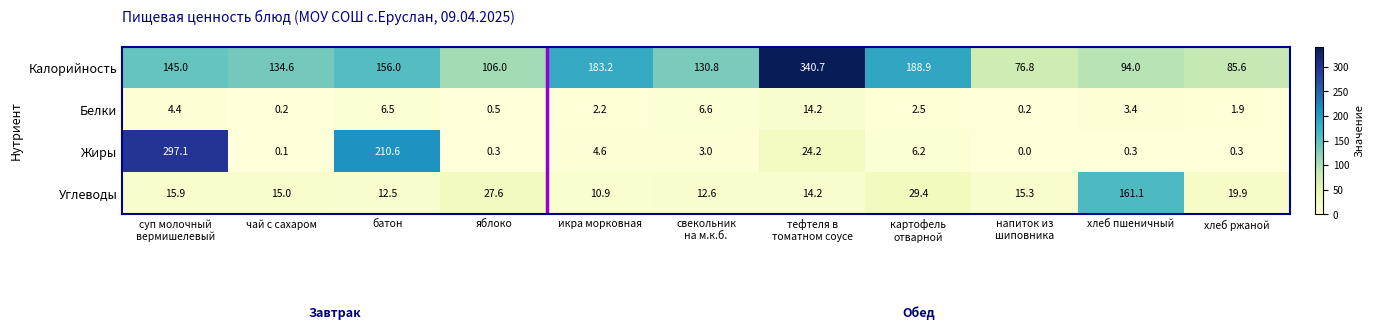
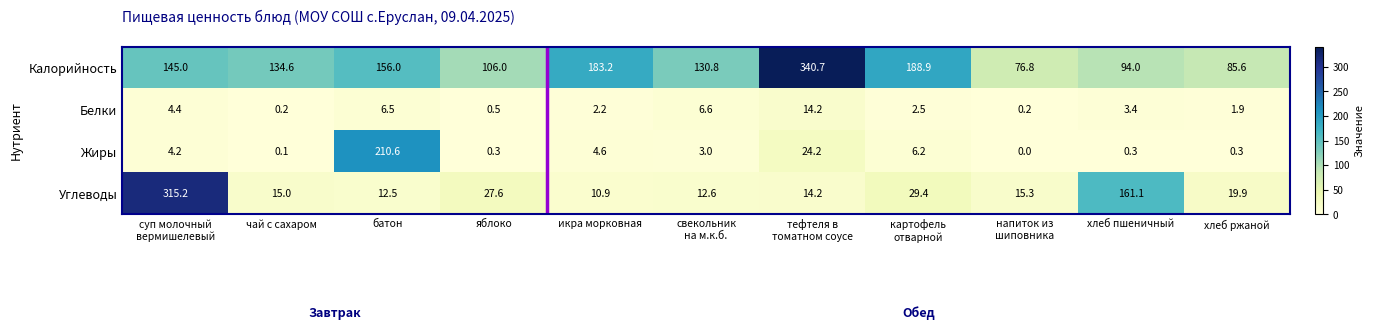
  {
    "Калорийность": {
      "суп молочный вермишелевый": 145.0,
      "чай с сахаром": 134.6,
      "батон": 156.0,
      "яблоко": 106.0,
      "икра морковная": 183.2,
      "свекольник на м.к.б.": 130.8,
      "тефтеля в томатном соусе": 340.7,
      "картофель отварной": 188.9,
      "напиток из шиповника": 76.8,
      "хлеб пшеничный": 94.0,
      "хлеб ржаной": 85.6
    },
    "Белки": {
      "суп молочный вермишелевый": 4.4,
      "чай с сахаром": 0.2,
      "батон": 6.5,
      "яблоко": 0.5,
      "икра морковная": 2.2,
      "свекольник на м.к.б.": 6.6,
      "тефтеля в томатном соусе": 14.2,
      "картофель отварной": 2.5,
      "напиток из шиповника": 0.2,
      "хлеб пшеничный": 3.4,
      "хлеб ржаной": 1.9
    },
    "Жиры": {
-     "суп молочный вермишелевый": 297.1,
+     "суп молочный вермишелевый": 4.2,
      "чай с сахаром": 0.1,
      "батон": 210.6,
      "яблоко": 0.3,
      "икра морковная": 4.6,
      "свекольник на м.к.б.": 3.0,
      "тефтеля в томатном соусе": 24.2,
      "картофель отварной": 6.2,
      "напиток из шиповника": 0.0,
      "хлеб пшеничный": 0.3,
      "хлеб ржаной": 0.3
    },
    "Углеводы": {
-     "суп молочный вермишелевый": 15.9,
+     "суп молочный вермишелевый": 315.2,
      "чай с сахаром": 15.0,
      "батон": 12.5,
      "яблоко": 27.6,
      "икра морковная": 10.9,
      "свекольник на м.к.б.": 12.6,
      "тефтеля в томатном соусе": 14.2,
      "картофель отварной": 29.4,
      "напиток из шиповника": 15.3,
      "хлеб пшеничный": 161.1,
      "хлеб ржаной": 19.9
    }
  }
